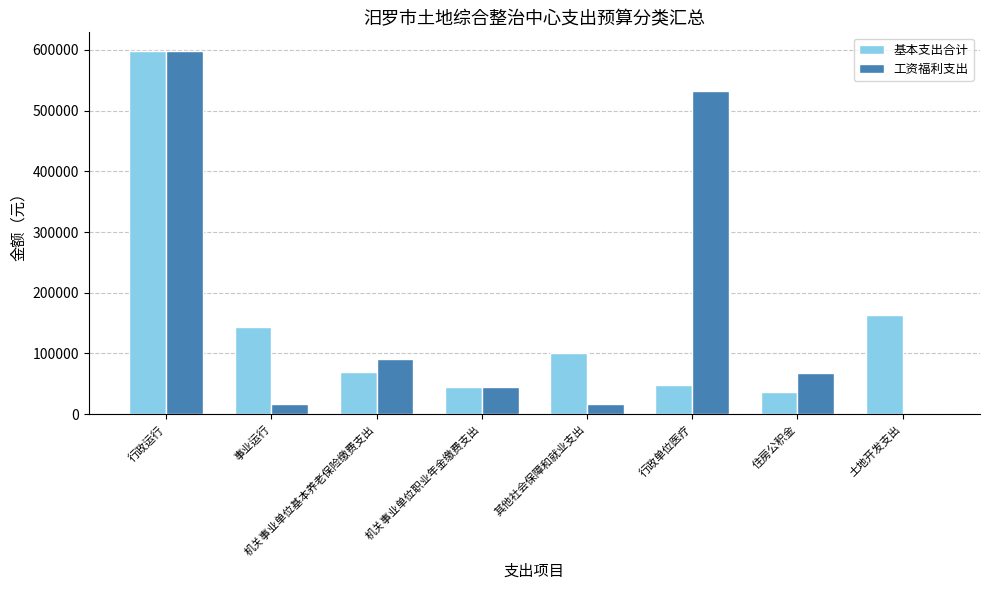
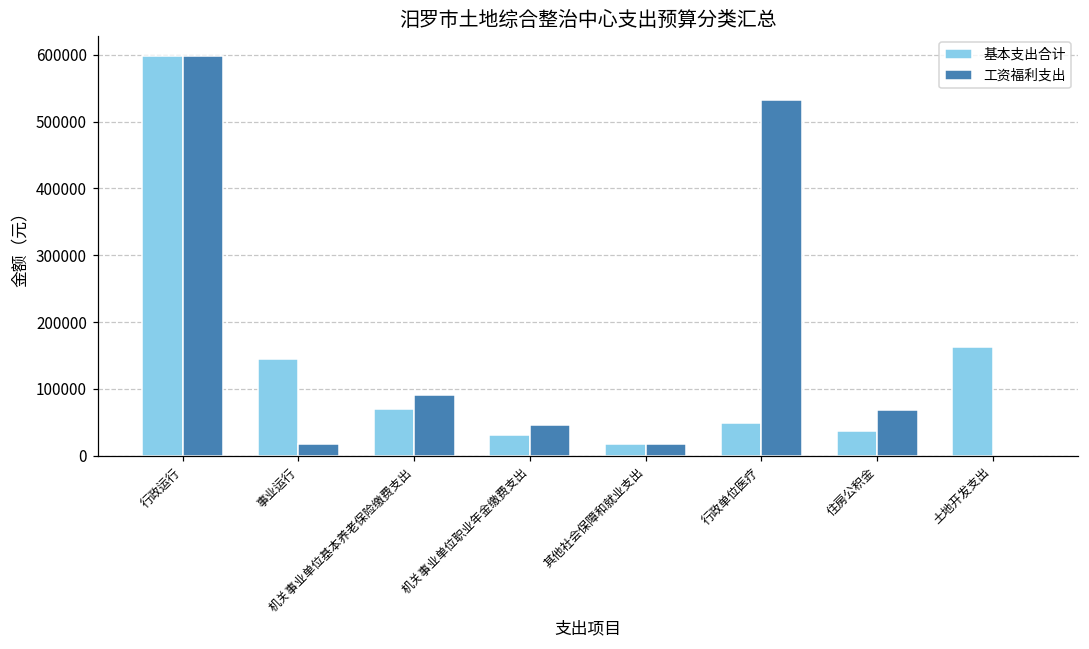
  {
    "基本支出合计": {
      "行政运行": 600000,
      "事业运行": 140000,
      "机关事业单位基本养老保险缴费支出": 70000,
-     "机关事业单位职业年金缴费支出": 50000,
-     "其他社会保障和就业支出": 100000,
+     "机关事业单位职业年金缴费支出": 30000,
+     "其他社会保障和就业支出": 20000,
      "行政单位医疗": 50000,
      "住房公积金": 40000,
      "土地开发支出": 160000
    },
    "工资福利支出": {
      "行政运行": 600000,
      "事业运行": 20000,
      "机关事业单位基本养老保险缴费支出": 90000,
      "机关事业单位职业年金缴费支出": 50000,
      "其他社会保障和就业支出": 20000,
      "行政单位医疗": 530000,
      "住房公积金": 70000,
      "土地开发支出": 0
    }
  }
